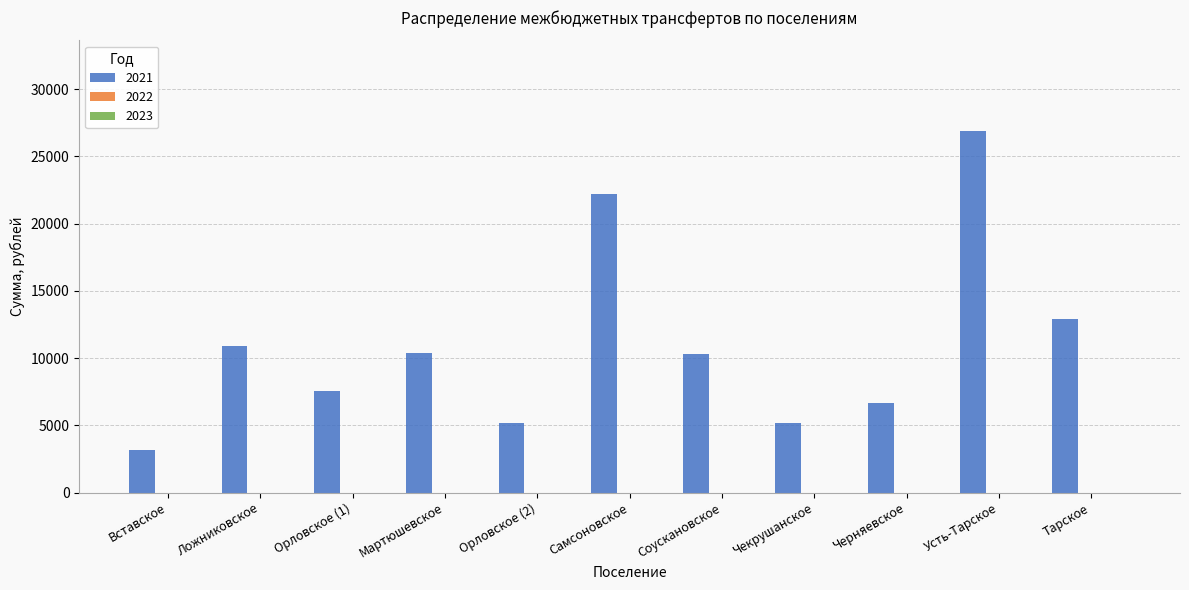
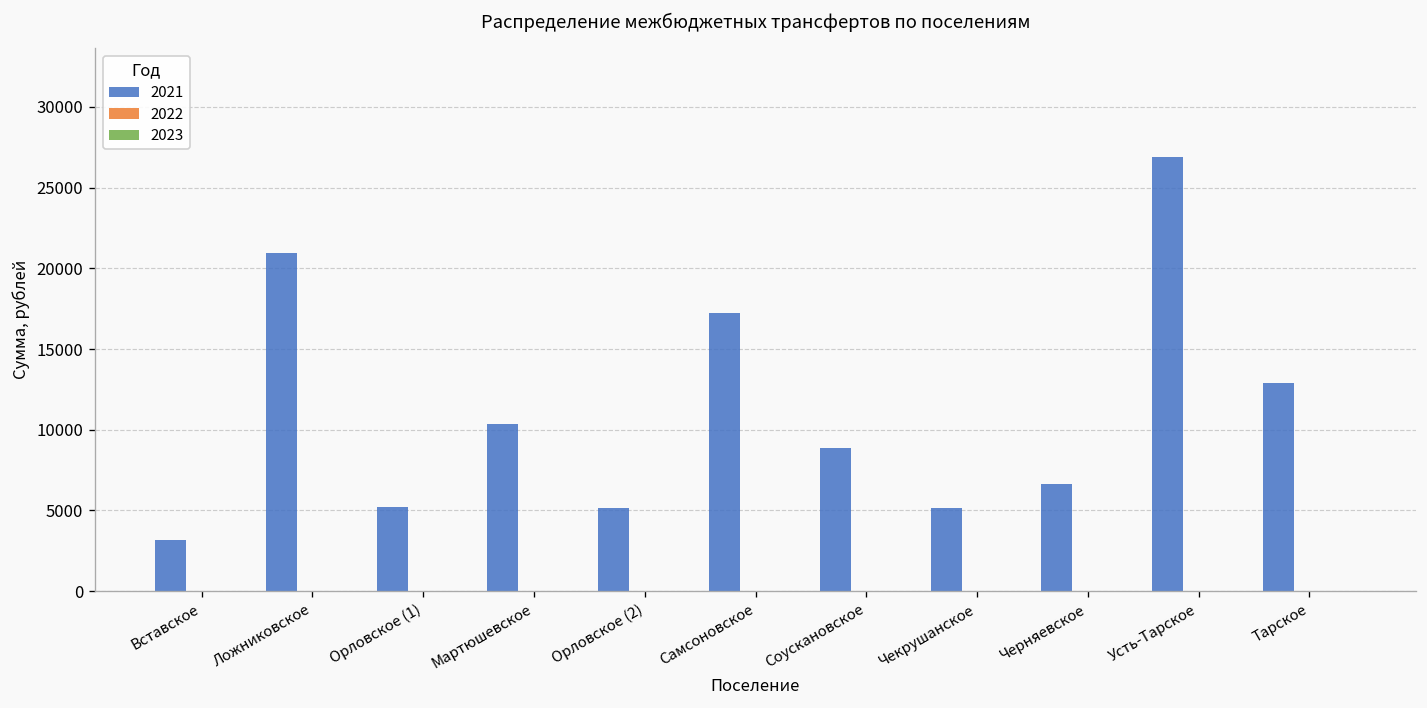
  {
    "2021": {
      "Вставское": 3200,
-     "Ложниковское": 10900,
-     "Орловское (1)": 7500,
+     "Ложниковское": 20900,
+     "Орловское (1)": 5200,
      "Мартюшевское": 10300,
      "Орловское (2)": 5200,
-     "Самсоновское": 22200,
-     "Соускановское": 10300,
+     "Самсоновское": 17200,
+     "Соускановское": 8900,
      "Чекрушанское": 5200,
      "Черняевское": 6600,
      "Усть-Тарское": 26900,
      "Тарское": 12900
    },
    "2022": {
      "Вставское": 0,
      "Ложниковское": 0,
      "Орловское (1)": 0,
      "Мартюшевское": 0,
      "Орловское (2)": 0,
      "Самсоновское": 0,
      "Соускановское": 0,
      "Чекрушанское": 0,
      "Черняевское": 0,
      "Усть-Тарское": 0,
      "Тарское": 0
    },
    "2023": {
      "Вставское": 0,
      "Ложниковское": 0,
      "Орловское (1)": 0,
      "Мартюшевское": 0,
      "Орловское (2)": 0,
      "Самсоновское": 0,
      "Соускановское": 0,
      "Чекрушанское": 0,
      "Черняевское": 0,
      "Усть-Тарское": 0,
      "Тарское": 0
    }
  }
